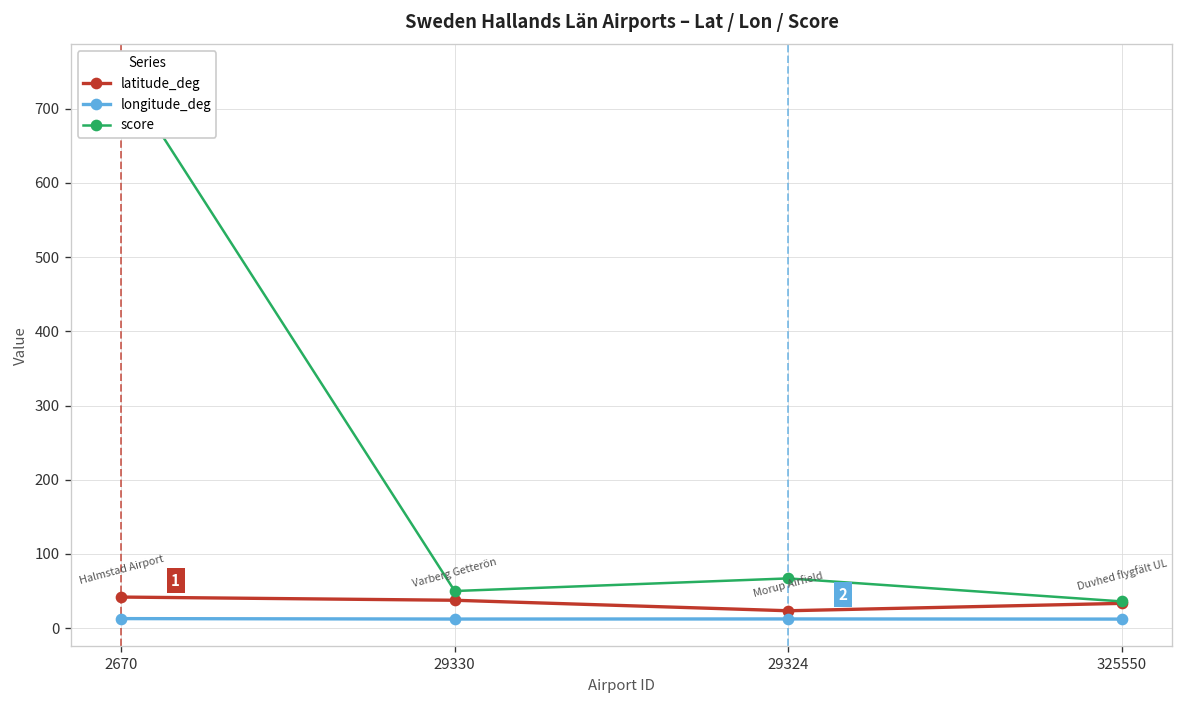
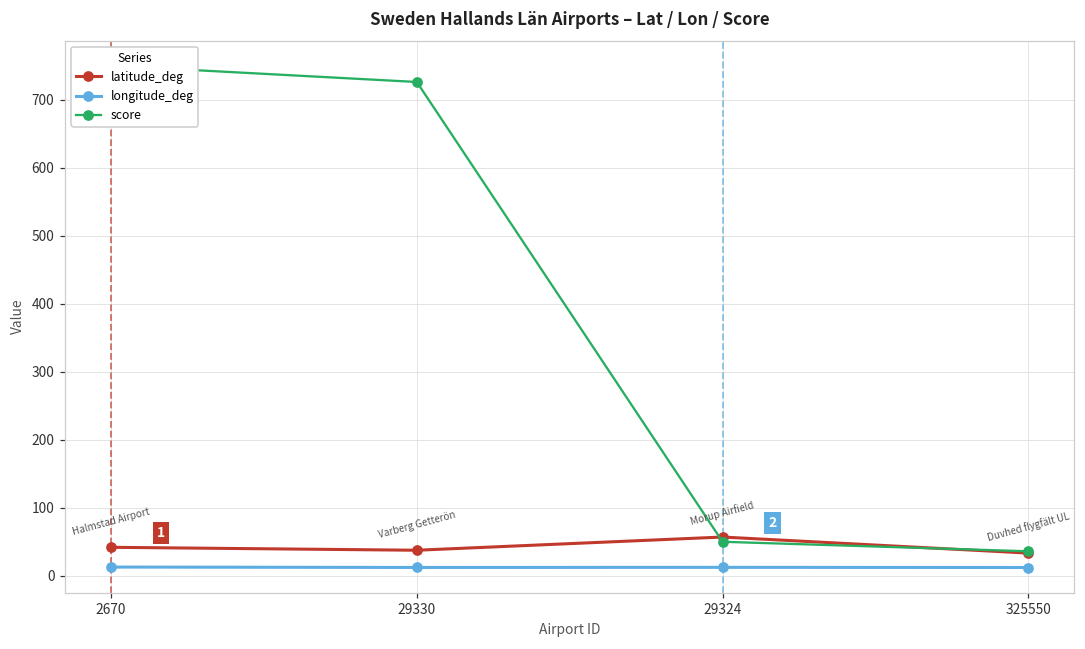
  {
    "latitude_deg": {
      "2670": 40,
      "29330": 40,
-     "29324": 20
+     "29324": 60
    },
    "longitude_deg": {
      "2670": 10,
      "29330": 10,
      "29324": 10,
      "325550": 10
    },
    "score": {
-     "29330": 50,
-     "29324": 70
+     "29330": 730,
+     "29324": 50
    }
  }
